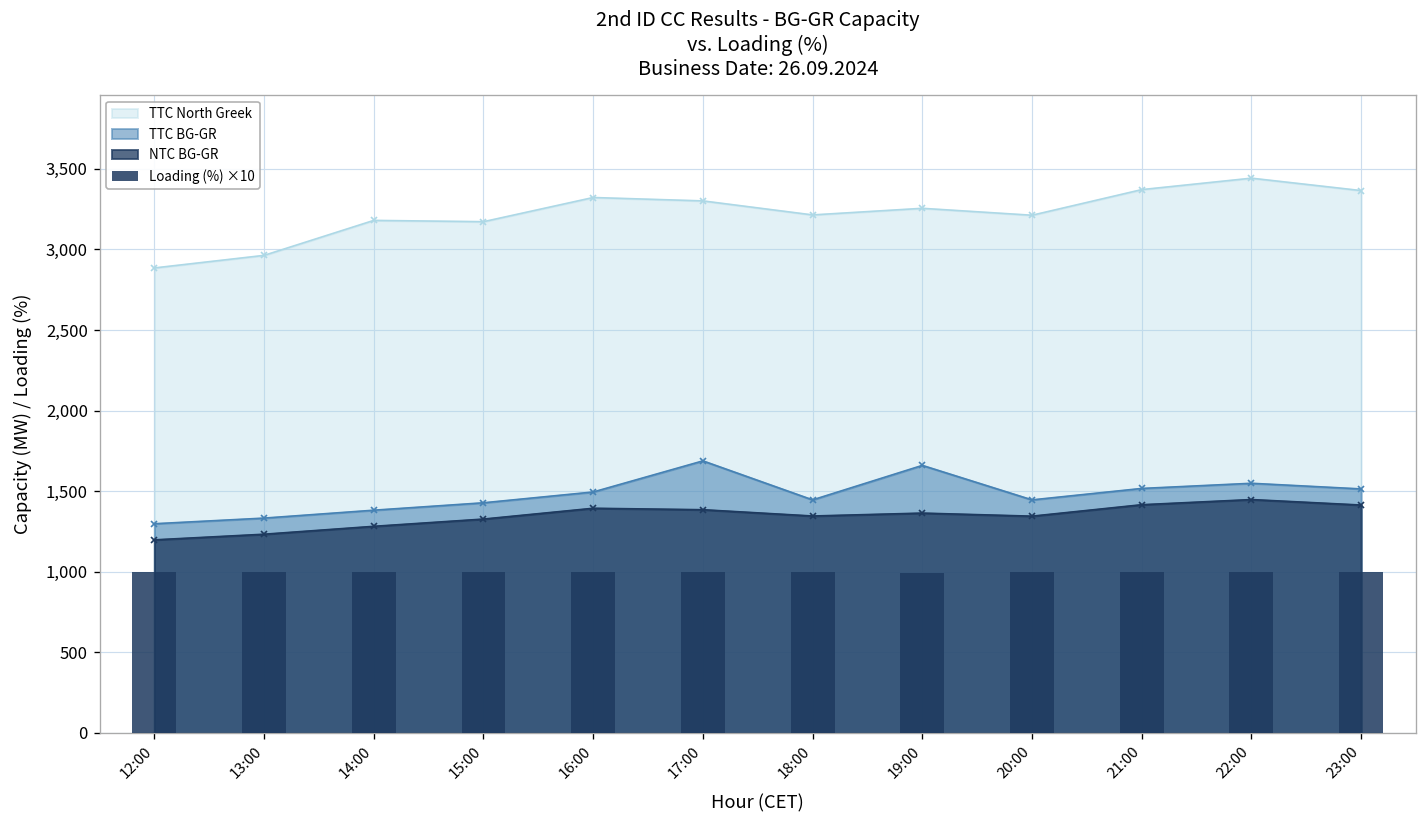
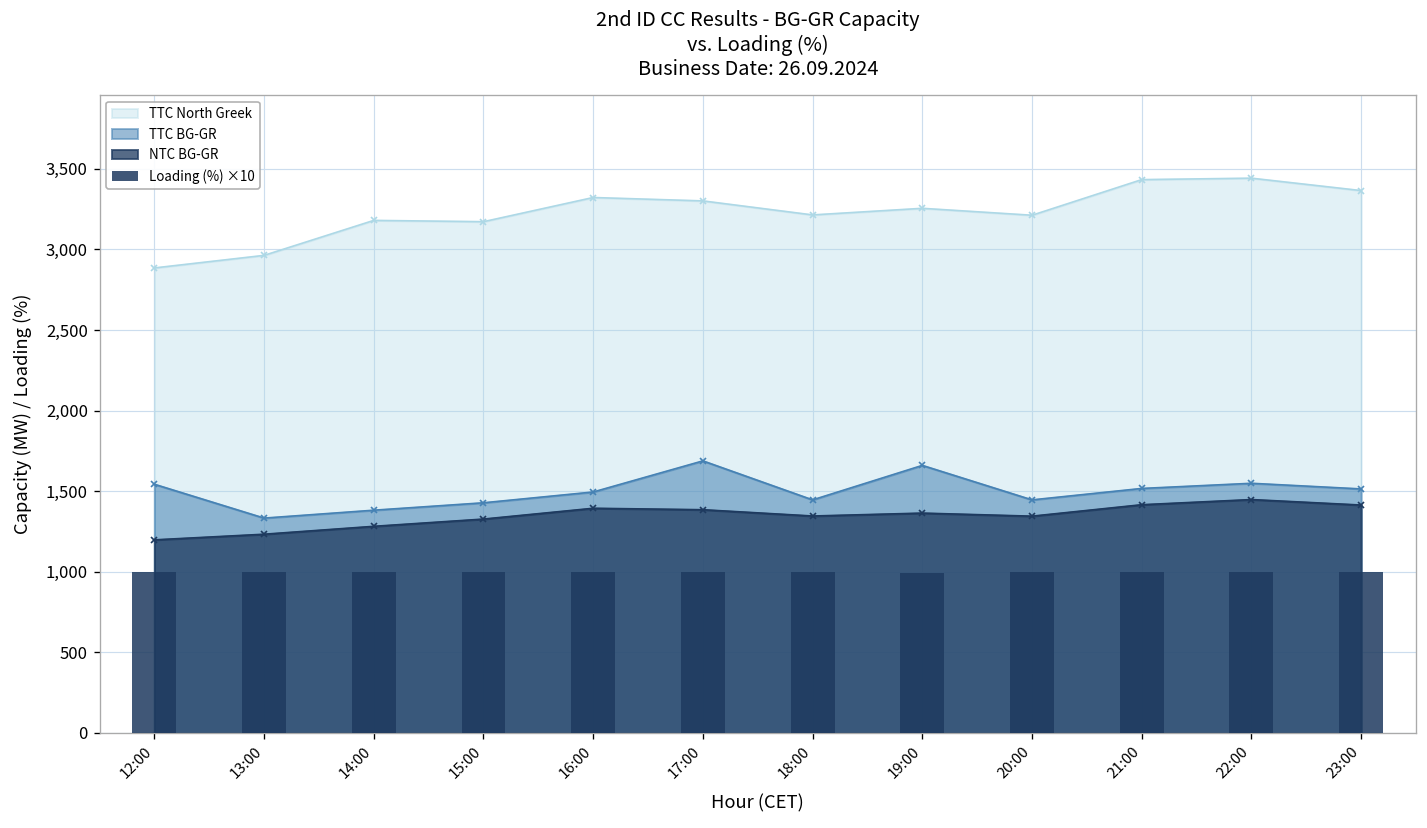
  {
    "TTC North Greek": {
      "12:00": "2,890",
      "13:00": "2,960",
      "14:00": "3,180",
      "15:00": "3,170",
      "16:00": "3,320",
      "17:00": "3,300",
      "18:00": "3,210",
      "19:00": "3,260",
      "20:00": "3,210",
-     "21:00": "3,370",
+     "21:00": "3,430",
      "22:00": "3,440",
      "23:00": "3,370"
    },
    "TTC BG-GR": {
-     "12:00": "1,300",
+     "12:00": "1,540",
      "13:00": "1,330",
      "14:00": "1,380",
      "15:00": "1,430",
      "16:00": "1,500",
      "17:00": "1,690",
      "18:00": "1,450",
      "19:00": "1,660",
      "20:00": "1,450",
      "21:00": "1,520",
      "22:00": "1,550",
      "23:00": "1,510"
    }
  }
